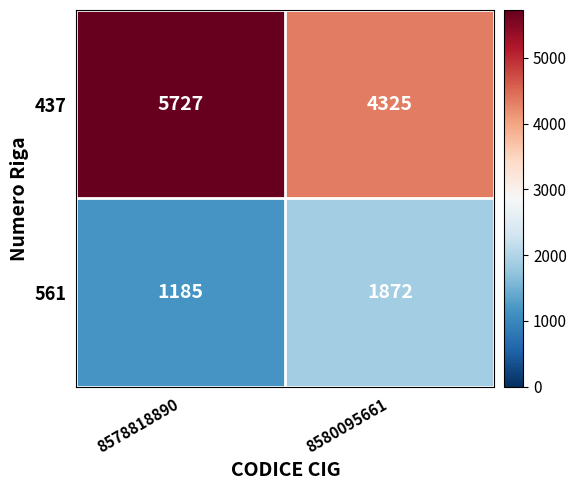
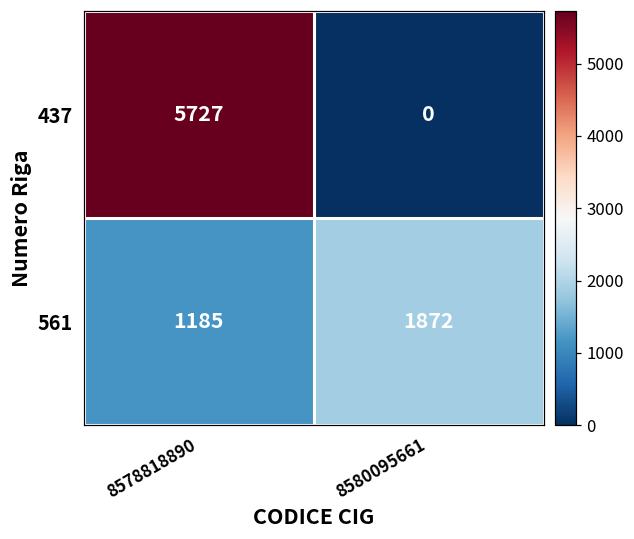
  {
    "437": {
      "8578818890": 5727,
-     "8580095661": 4325
+     "8580095661": 0
    },
    "561": {
      "8578818890": 1185,
      "8580095661": 1872
    }
  }
